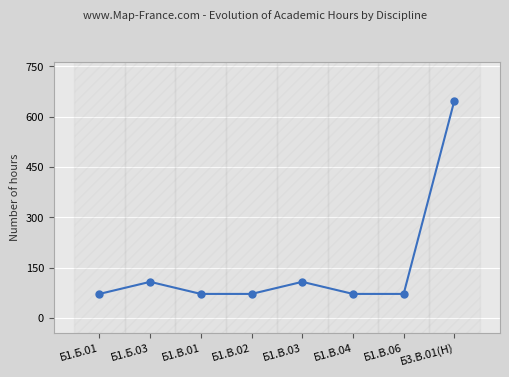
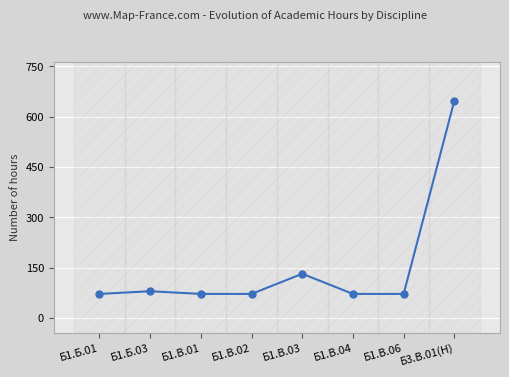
  {
    "Б1.Б.01": 70,
-   "Б1.Б.03": 110,
+   "Б1.Б.03": 80,
    "Б1.В.01": 70,
    "Б1.В.02": 70,
-   "Б1.В.03": 110,
+   "Б1.В.03": 130,
    "Б1.В.04": 70,
    "Б1.В.06": 70,
    "Б3.В.01(Н)": 650
  }
